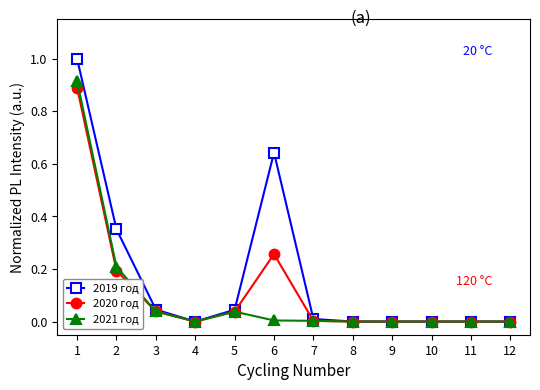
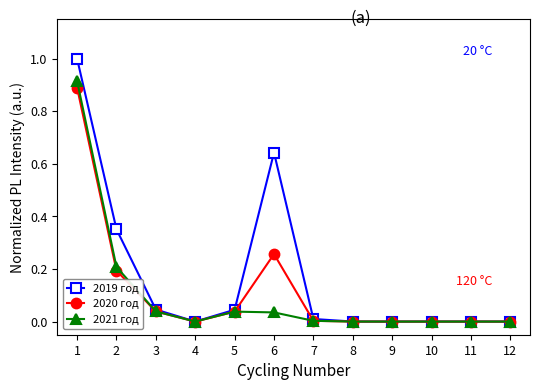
  {
    "2019 год": {
      "1": 1.00,
      "2": 0.35,
      "6": 0.64
    },
    "2020 год": {
      "1": 0.89,
      "2": 0.19,
      "6": 0.26
    },
    "2021 год": {
      "1": 0.92,
      "2": 0.21,
-     "6": 0.00
+     "6": 0.03
    }
  }
